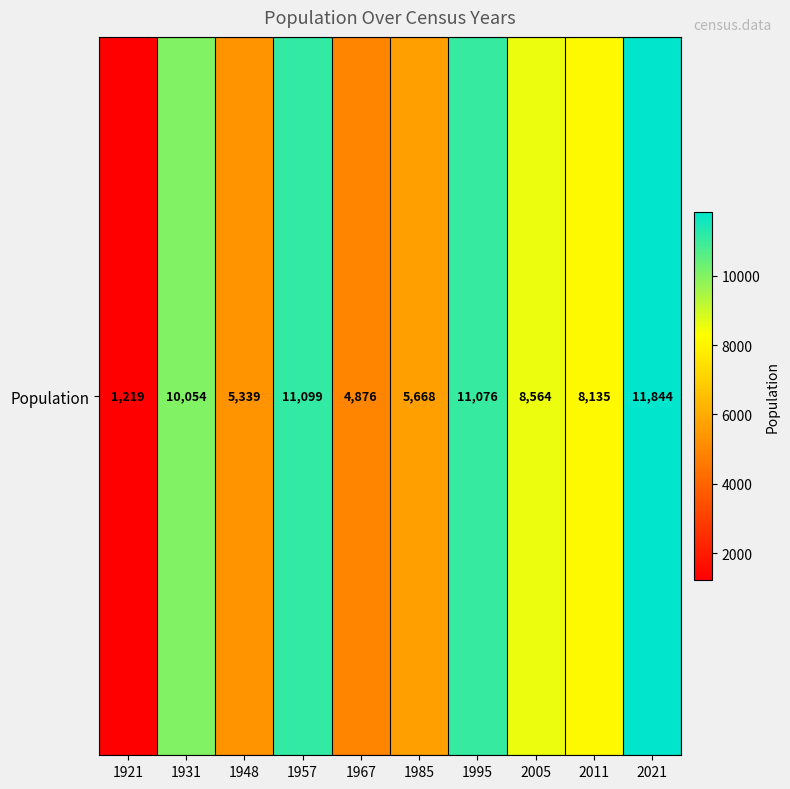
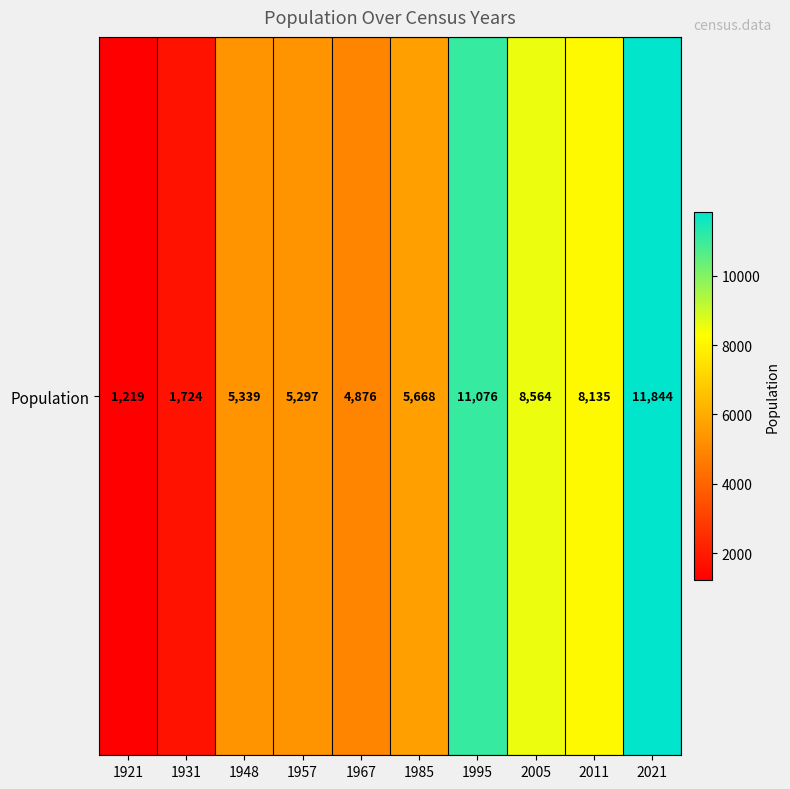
  {
    "Population": {
      "1921": "1,219",
-     "1931": "10,054",
+     "1931": "1,724",
      "1948": "5,339",
-     "1957": "11,099",
+     "1957": "5,297",
      "1967": "4,876",
      "1985": "5,668",
      "1995": "11,076",
      "2005": "8,564",
      "2011": "8,135",
      "2021": "11,844"
    }
  }
